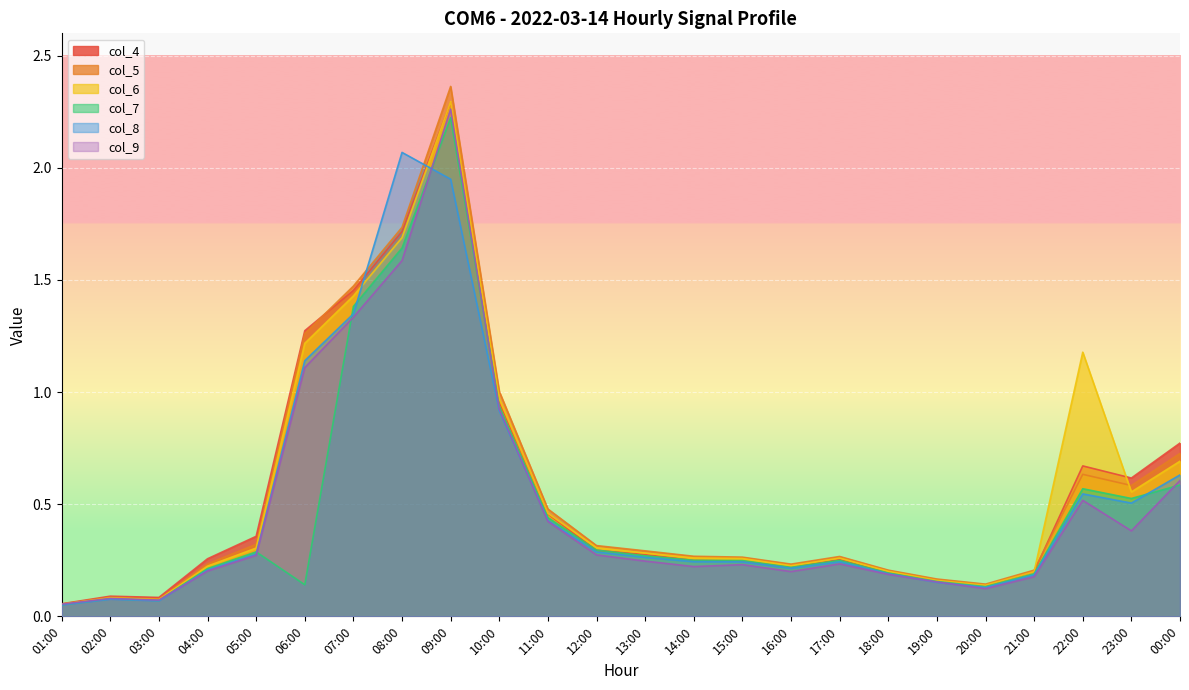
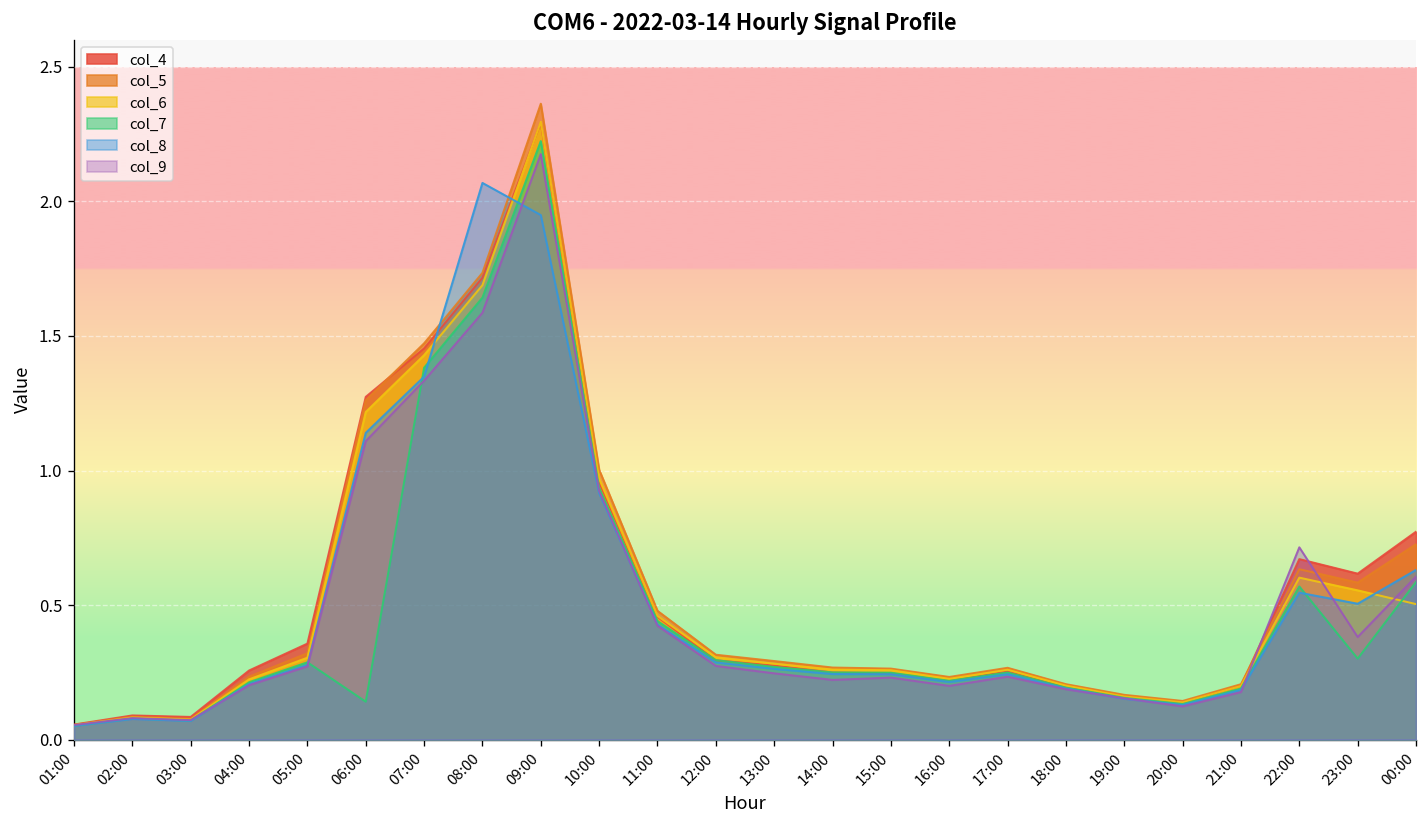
  {
    "col_6": {
      "05:00": 0.30,
      "06:00": 1.22,
      "07:00": 1.43,
      "08:00": 1.69,
      "10:00": 0.97,
-     "22:00": 1.18,
+     "22:00": 0.60,
      "23:00": 0.55,
-     "00:00": 0.69
+     "00:00": 0.50
    },
    "col_7": {
      "06:00": 0.14,
      "07:00": 1.38,
      "08:00": 1.64,
      "09:00": 2.22,
      "10:00": 0.94,
      "11:00": 0.44,
      "22:00": 0.57,
-     "23:00": 0.53,
+     "23:00": 0.30,
      "00:00": 0.59
    },
    "col_8": {
      "06:00": 1.14,
      "07:00": 1.35,
      "08:00": 2.07,
      "09:00": 1.95,
      "22:00": 0.55,
      "23:00": 0.51,
      "00:00": 0.63
    },
    "col_9": {
      "06:00": 1.11,
      "07:00": 1.33,
      "08:00": 1.59,
-     "09:00": 2.26,
+     "09:00": 2.18,
      "12:00": 0.27,
      "13:00": 0.25,
      "14:00": 0.22,
      "15:00": 0.23,
      "16:00": 0.20,
-     "22:00": 0.52,
+     "22:00": 0.71,
      "23:00": 0.38,
      "00:00": 0.61
    }
  }
